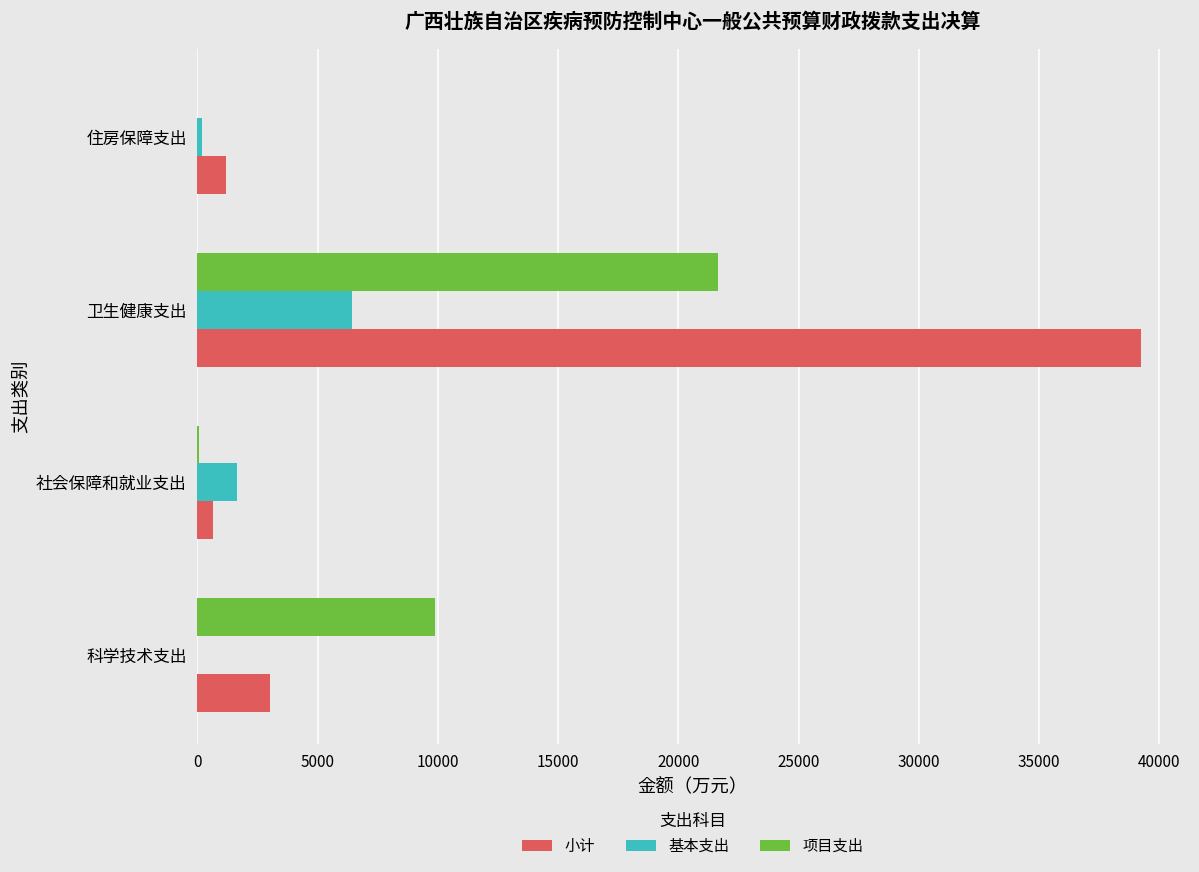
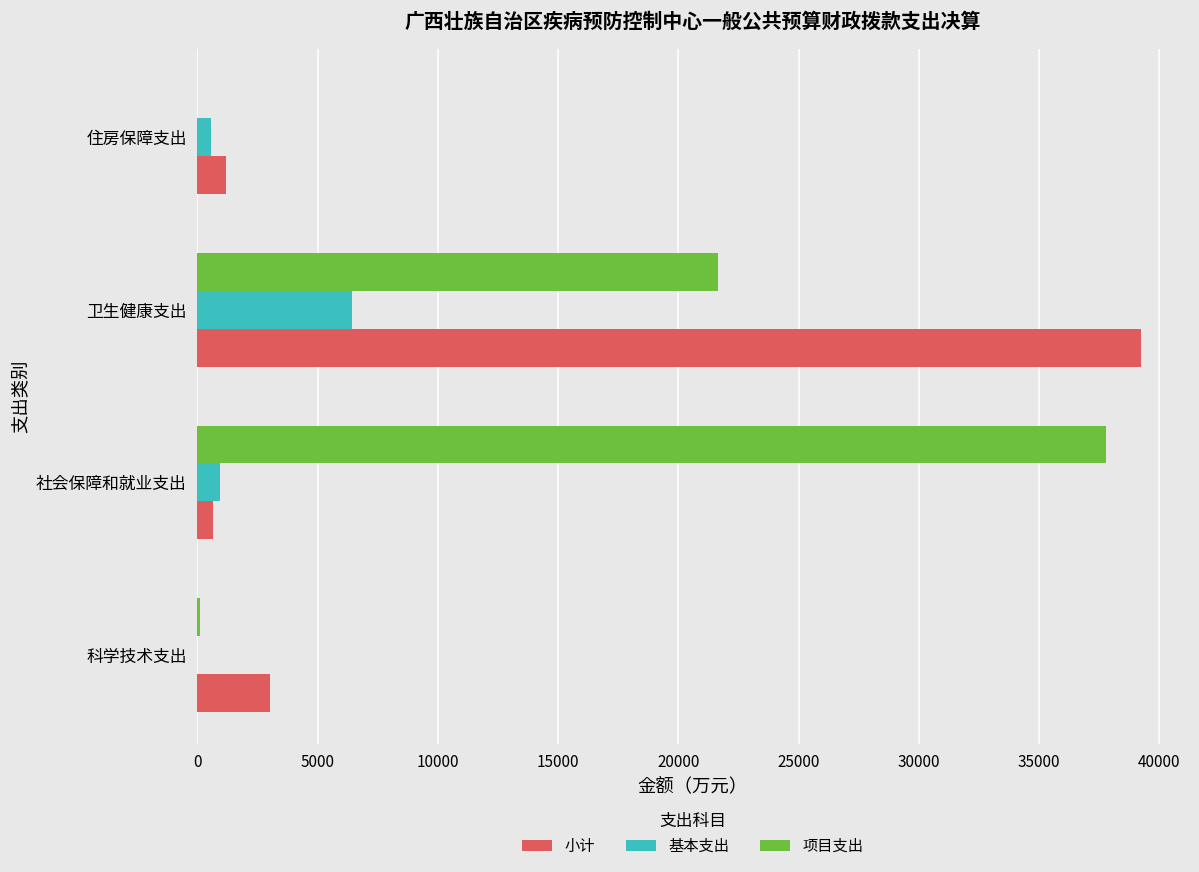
  {
    "小计": {
      "住房保障支出": 1200,
      "卫生健康支出": 39200,
      "社会保障和就业支出": 700,
      "科学技术支出": 3000
    },
    "基本支出": {
-     "住房保障支出": 200,
+     "住房保障支出": 600,
      "卫生健康支出": 6400,
-     "社会保障和就业支出": 1600,
+     "社会保障和就业支出": 900,
      "科学技术支出": 0
    },
    "项目支出": {
      "住房保障支出": 0,
      "卫生健康支出": 21700,
-     "社会保障和就业支出": 0,
-     "科学技术支出": 9900
+     "社会保障和就业支出": 37800,
+     "科学技术支出": 100
    }
  }
